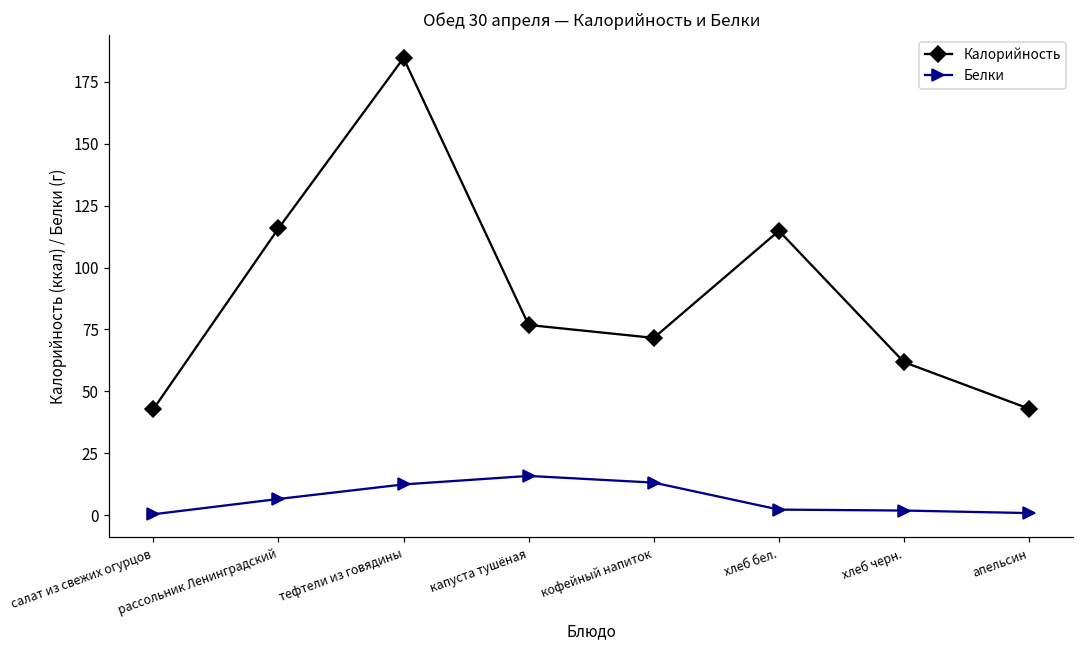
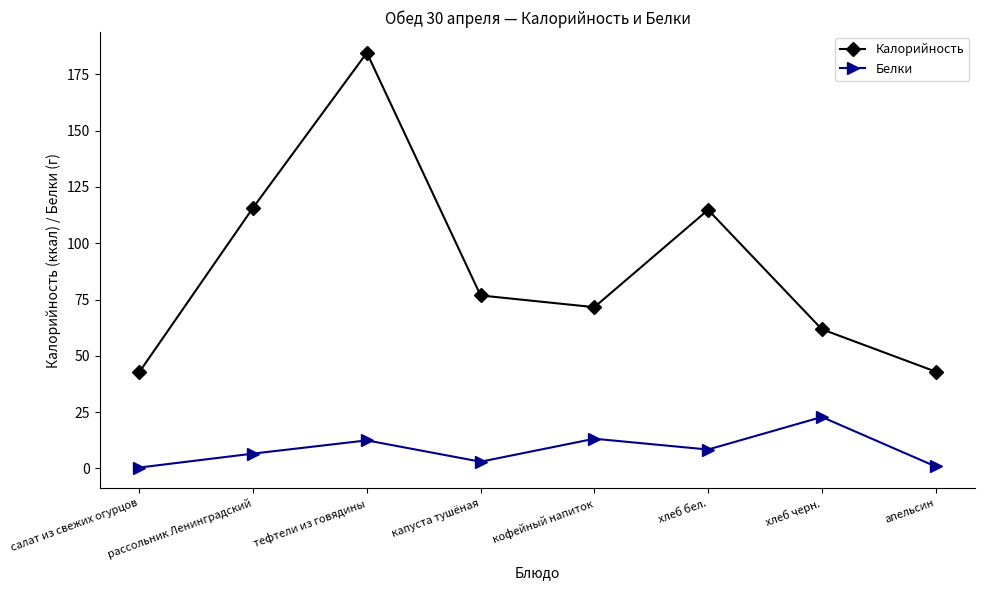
  {
    "Калорийность": {
      "салат из свежих огурцов": 43,
      "рассольник Ленинградский": 116,
      "тефтели из говядины": 185,
      "капуста тушёная": 77,
      "кофейный напиток": 72,
      "хлеб бел.": 115,
      "хлеб черн.": 62,
      "апельсин": 43
    },
    "Белки": {
      "салат из свежих огурцов": 0,
      "рассольник Ленинградский": 7,
      "тефтели из говядины": 12,
-     "капуста тушёная": 16,
+     "капуста тушёная": 3,
      "кофейный напиток": 13,
-     "хлеб бел.": 2,
-     "хлеб черн.": 2,
+     "хлеб бел.": 8,
+     "хлеб черн.": 23,
      "апельсин": 1
    }
  }
